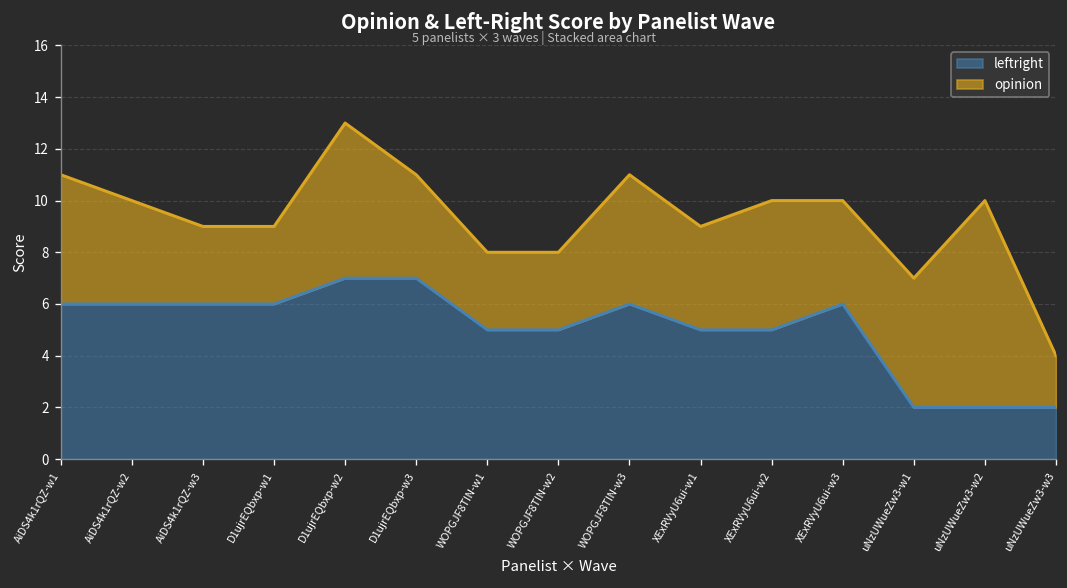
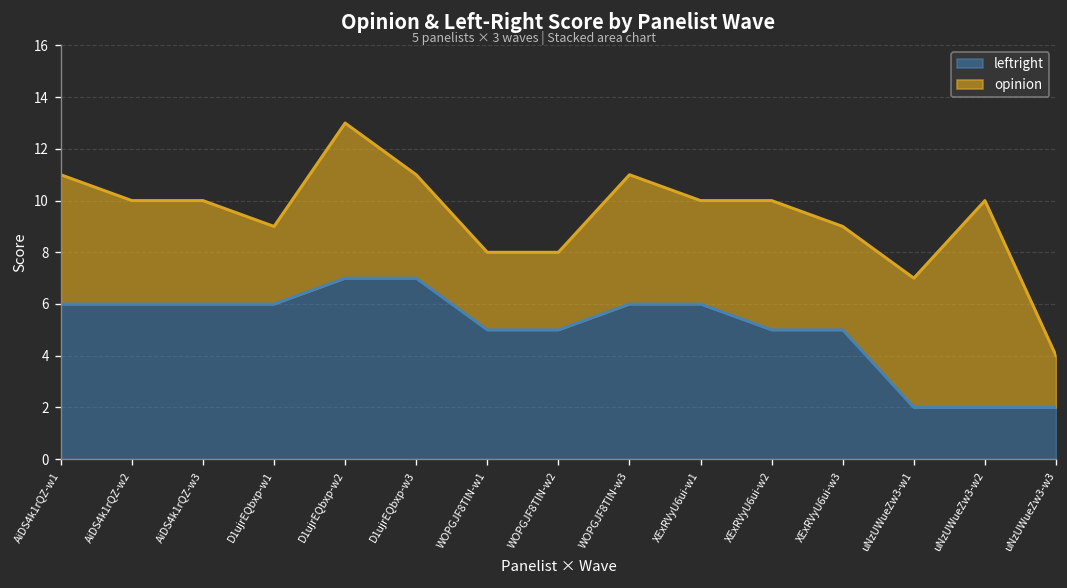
  {
    "leftright": {
      "AiDS4k1rQZ-w1": 6,
      "AiDS4k1rQZ-w2": 6,
      "AiDS4k1rQZ-w3": 6,
      "D1ujrEQbxp-w1": 6,
      "D1ujrEQbxp-w2": 7,
      "D1ujrEQbxp-w3": 7,
      "WOPGJF8TIN-w1": 5,
      "WOPGJF8TIN-w2": 5,
      "WOPGJF8TIN-w3": 6,
-     "XExRVyU6ui-w1": 5,
+     "XExRVyU6ui-w1": 6,
      "XExRVyU6ui-w2": 5,
-     "XExRVyU6ui-w3": 6,
+     "XExRVyU6ui-w3": 5,
      "uNzUWueZw3-w1": 2,
      "uNzUWueZw3-w2": 2,
      "uNzUWueZw3-w3": 2
    },
    "opinion": {
      "AiDS4k1rQZ-w1": 5,
      "AiDS4k1rQZ-w2": 4,
-     "AiDS4k1rQZ-w3": 3,
+     "AiDS4k1rQZ-w3": 4,
      "D1ujrEQbxp-w1": 3,
      "D1ujrEQbxp-w2": 6,
      "D1ujrEQbxp-w3": 4,
      "WOPGJF8TIN-w1": 3,
      "WOPGJF8TIN-w2": 3,
      "WOPGJF8TIN-w3": 5,
      "XExRVyU6ui-w1": 4,
      "XExRVyU6ui-w2": 5,
      "XExRVyU6ui-w3": 4,
      "uNzUWueZw3-w1": 5,
      "uNzUWueZw3-w2": 8,
      "uNzUWueZw3-w3": 2
    }
  }
